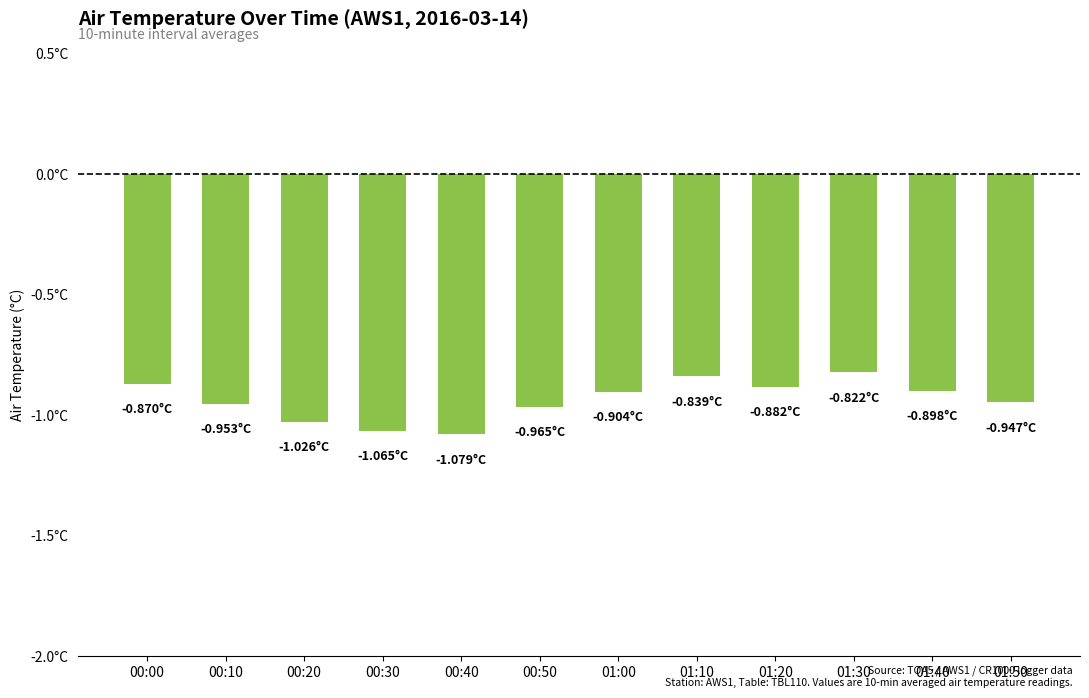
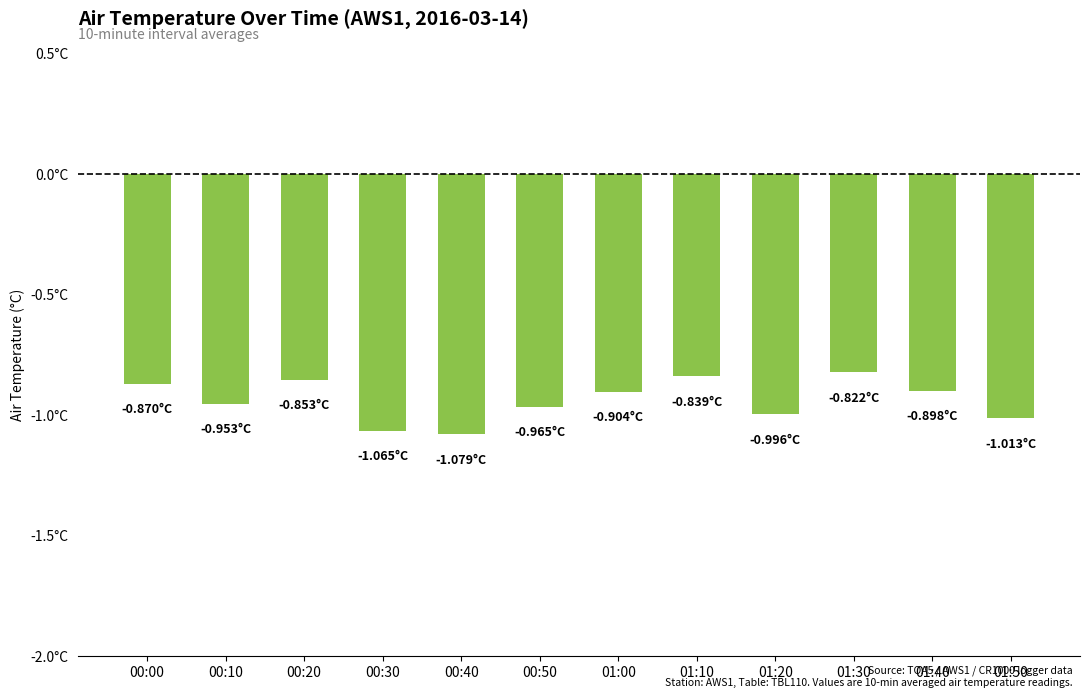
  {
    "00:00": "-0.870°C",
    "00:10": "-0.953°C",
-   "00:20": "-1.026°C",
+   "00:20": "-0.853°C",
    "00:30": "-1.065°C",
    "00:40": "-1.079°C",
    "00:50": "-0.965°C",
    "01:00": "-0.904°C",
    "01:10": "-0.839°C",
-   "01:20": "-0.882°C",
+   "01:20": "-0.996°C",
    "01:30": "-0.822°C",
    "01:40": "-0.898°C",
-   "01:50": "-0.947°C"
+   "01:50": "-1.013°C"
  }
